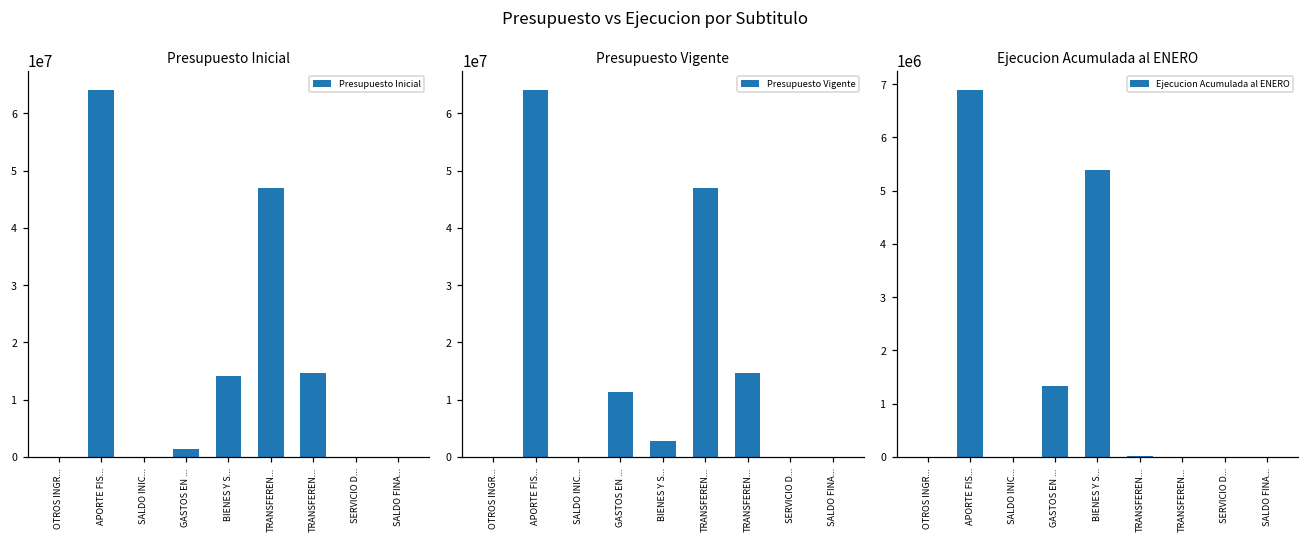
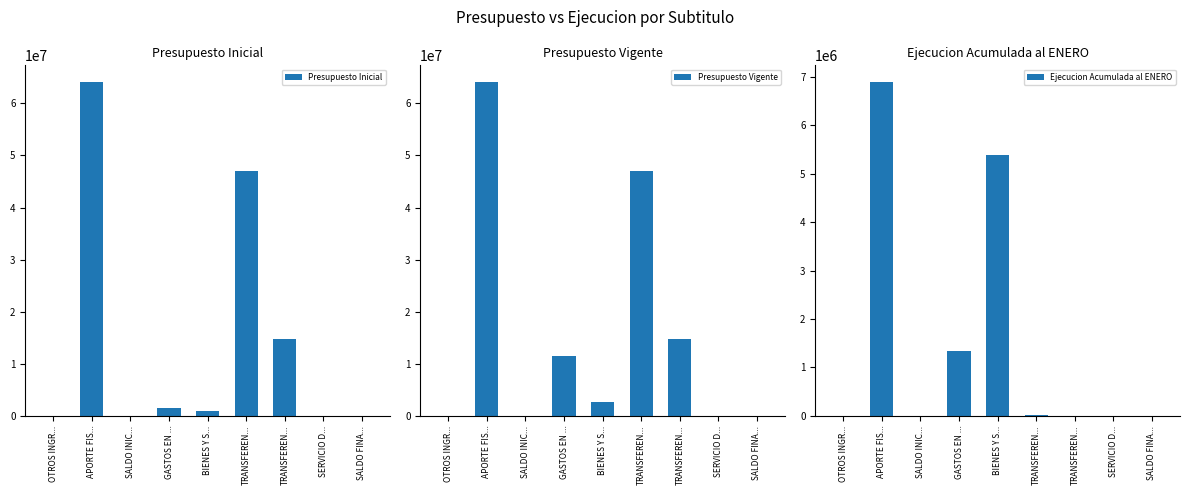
  {
    "Presupuesto Inicial": {
      "APORTE FIS...": 64000000,
      "GASTOS EN ...": 1000000,
-     "BIENES Y S...": 14000000
+     "BIENES Y S...": 1000000
    },
    "Presupuesto Vigente": {
      "APORTE FIS...": 64000000,
      "GASTOS EN ...": 11000000,
      "BIENES Y S...": 3000000
    },
    "Ejecucion Acumulada al ENERO": {
      "APORTE FIS...": 6900000,
      "SALDO INIC...": 0,
      "GASTOS EN ...": 1300000,
      "BIENES Y S...": 5400000,
      "SERVICIO D...": 0,
      "SALDO FINA...": 0
    }
  }
